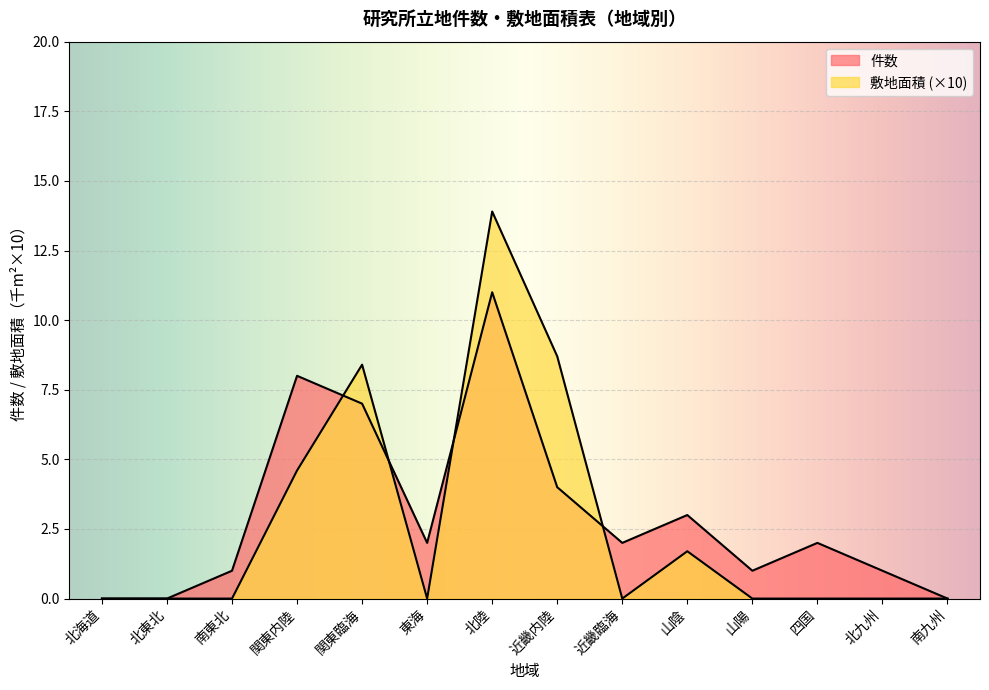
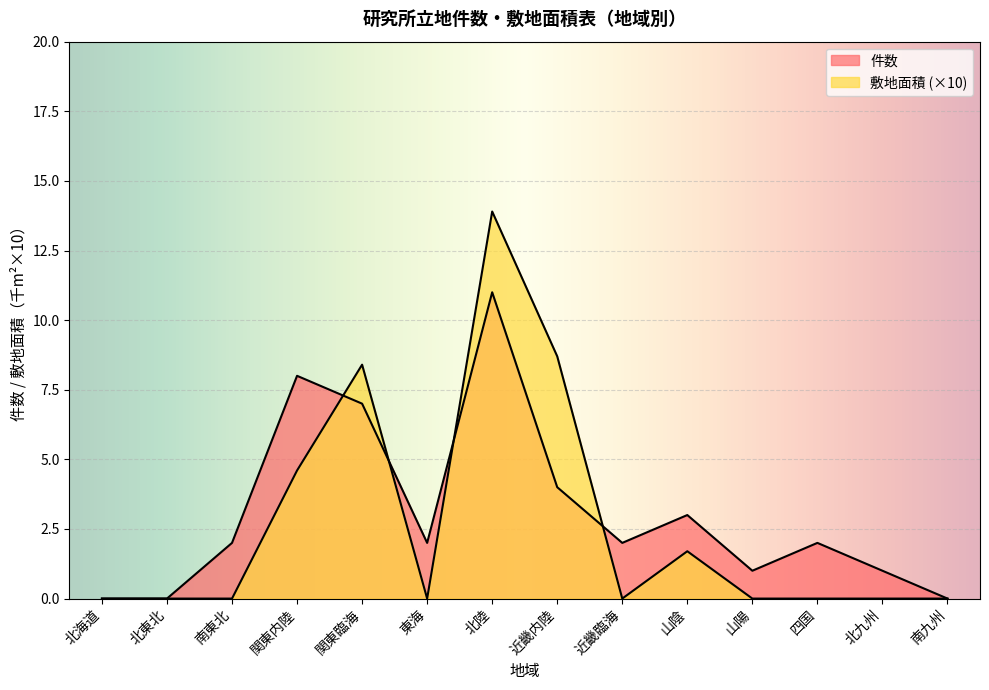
  {
    "件数": {
-     "南東北": 1,
+     "南東北": 2,
      "関東内陸": 8,
      "関東臨海": 7,
      "東海": 2,
      "北陸": 11,
      "近畿内陸": 4,
      "近畿臨海": 2,
      "山陰": 3,
      "山陽": 1,
      "四国": 2,
      "北九州": 1
    },
    "敷地面積 (×10)": {
      "南東北": 0,
      "関東内陸": 4.6,
      "関東臨海": 8.4,
      "東海": 0,
      "北陸": 13.9,
      "近畿内陸": 8.7,
      "近畿臨海": 0,
      "山陰": 1.7,
      "山陽": 0,
      "四国": 0,
      "北九州": 0
    }
  }
